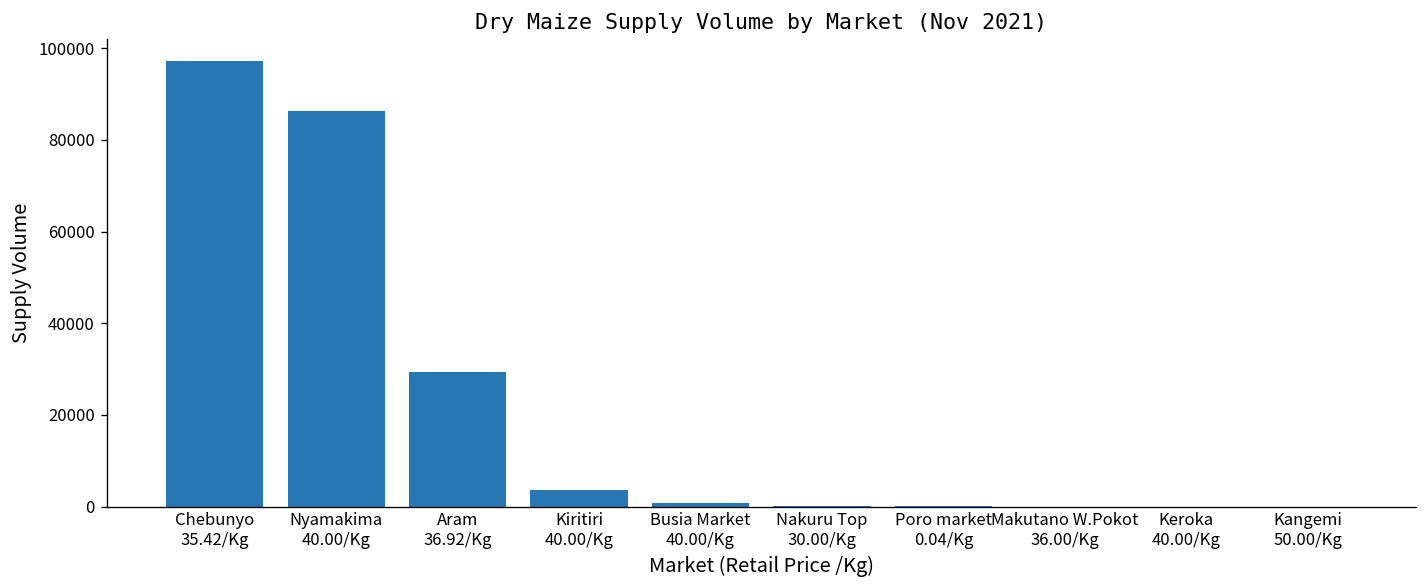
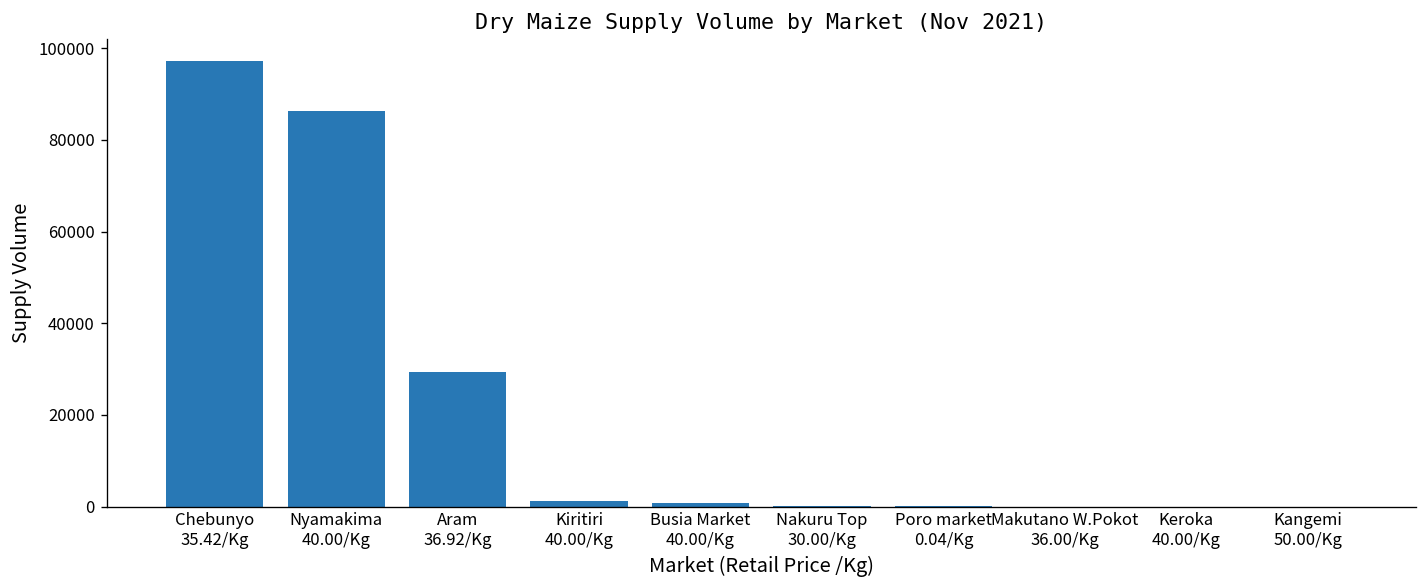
  {
    "Chebunyo 35.42/Kg": 97000,
    "Nyamakima 40.00/Kg": 86000,
    "Aram 36.92/Kg": 29000,
-   "Kiritiri 40.00/Kg": 4000,
+   "Kiritiri 40.00/Kg": 1000,
    "Busia Market 40.00/Kg": 1000,
    "Makutano W.Pokot 36.00/Kg": 0,
    "Keroka 40.00/Kg": 0,
    "Kangemi 50.00/Kg": 0
  }
